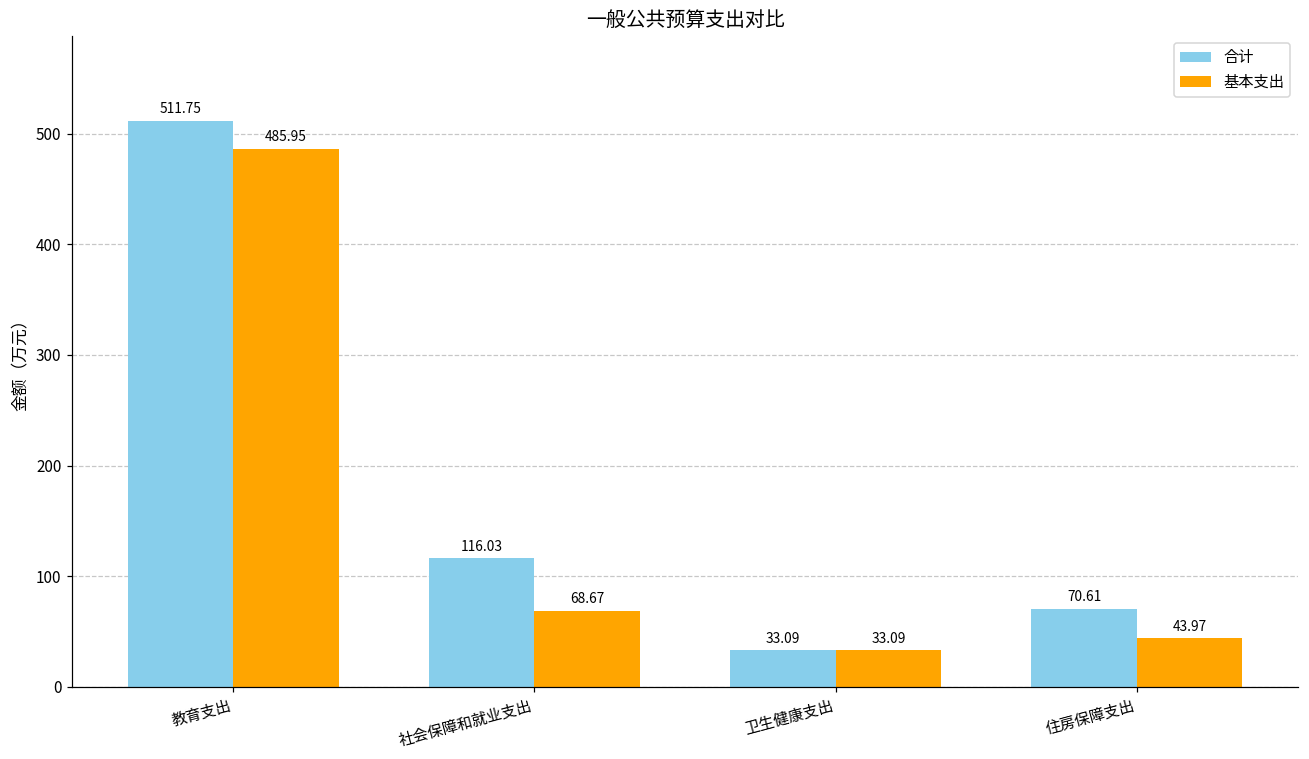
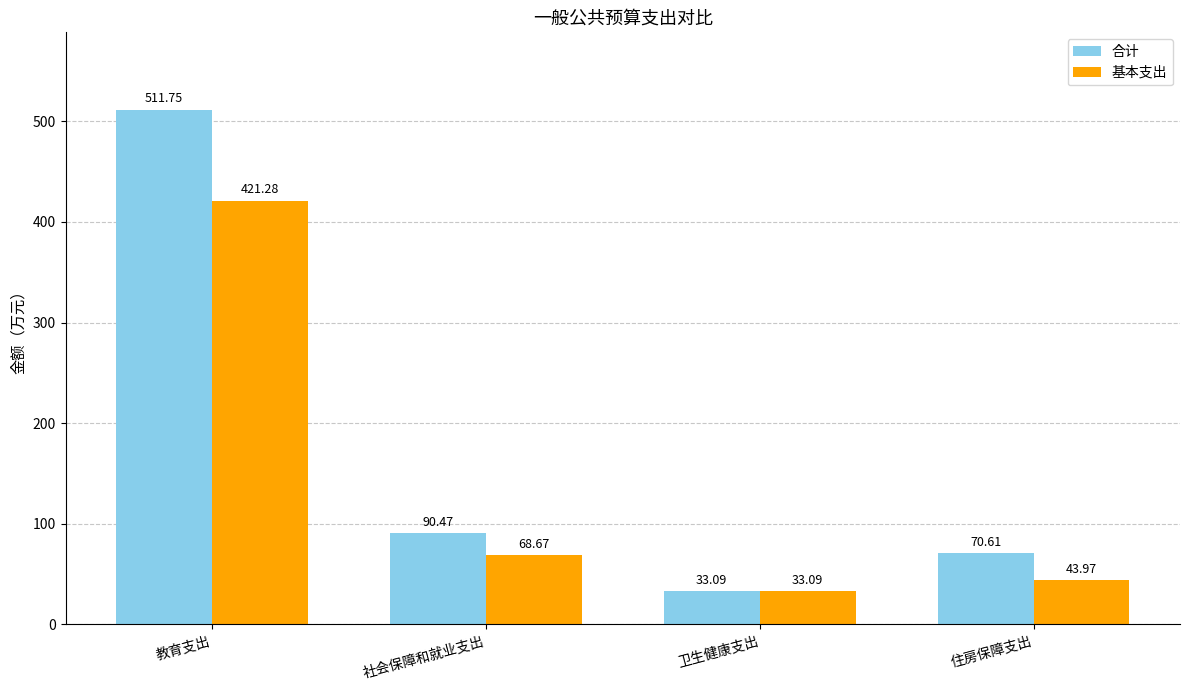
  {
    "合计": {
      "教育支出": 511.75,
-     "社会保障和就业支出": 116.03,
+     "社会保障和就业支出": 90.47,
      "卫生健康支出": 33.09,
      "住房保障支出": 70.61
    },
    "基本支出": {
-     "教育支出": 485.95,
+     "教育支出": 421.28,
      "社会保障和就业支出": 68.67,
      "卫生健康支出": 33.09,
      "住房保障支出": 43.97
    }
  }
